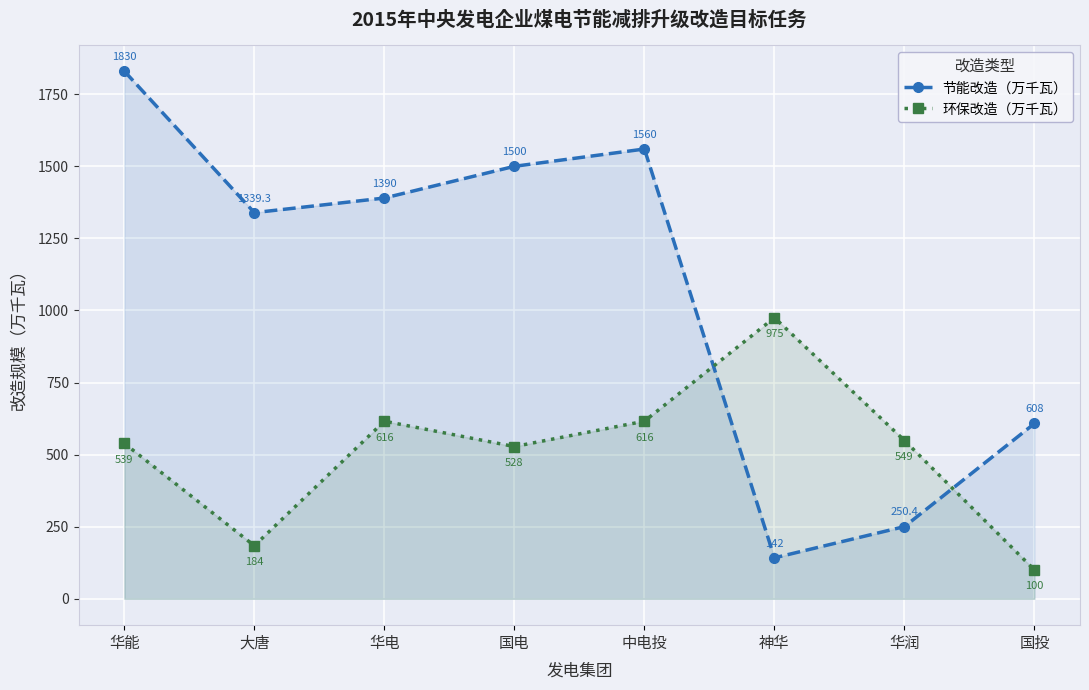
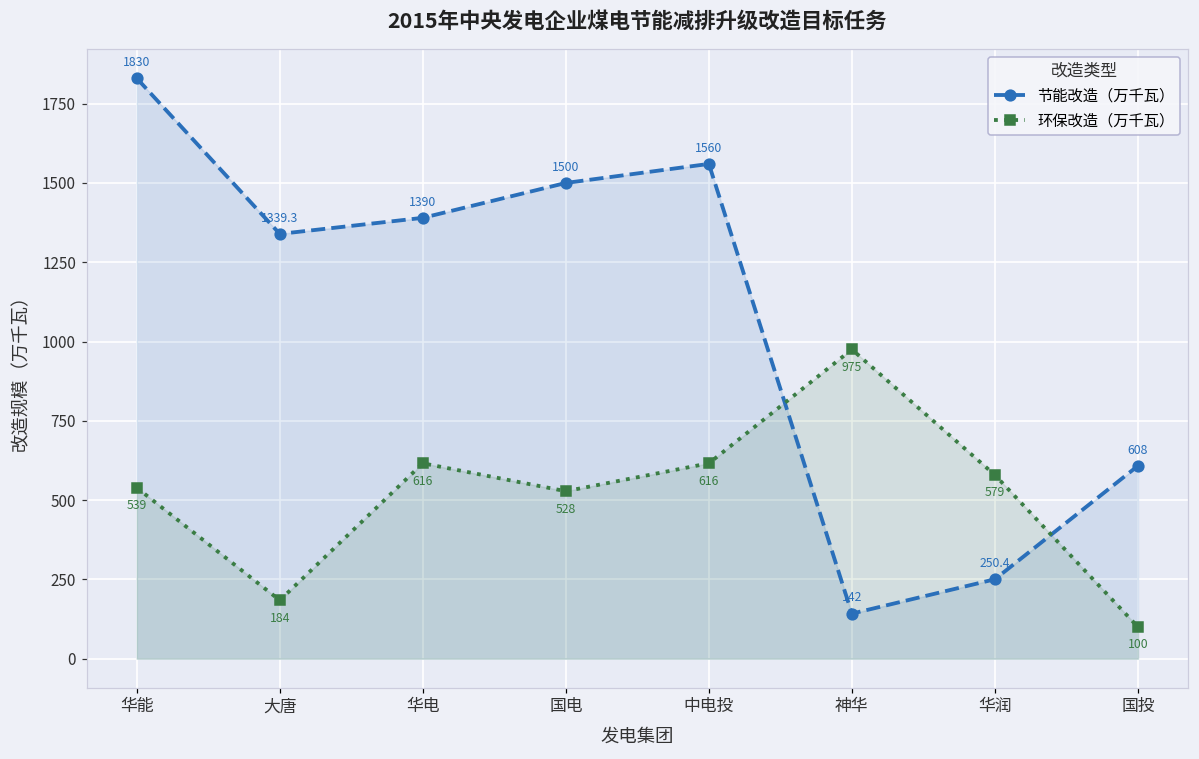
  {
    "节能改造（万千瓦）": {
      "华能": 1830,
      "大唐": 1339.3,
      "华电": 1390,
      "国电": 1500,
      "中电投": 1560,
      "神华": 142,
      "华润": 250.4,
      "国投": 608
    },
    "环保改造（万千瓦）": {
      "华能": 539,
      "大唐": 184,
      "华电": 616,
      "国电": 528,
      "中电投": 616,
      "神华": 975,
-     "华润": 549,
+     "华润": 579,
      "国投": 100
    }
  }
